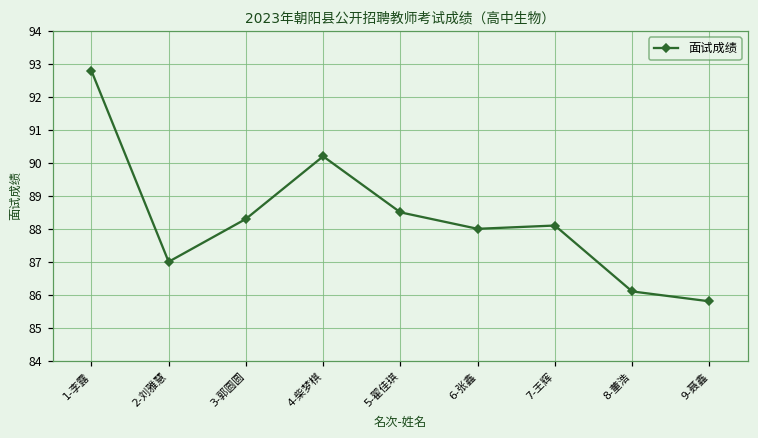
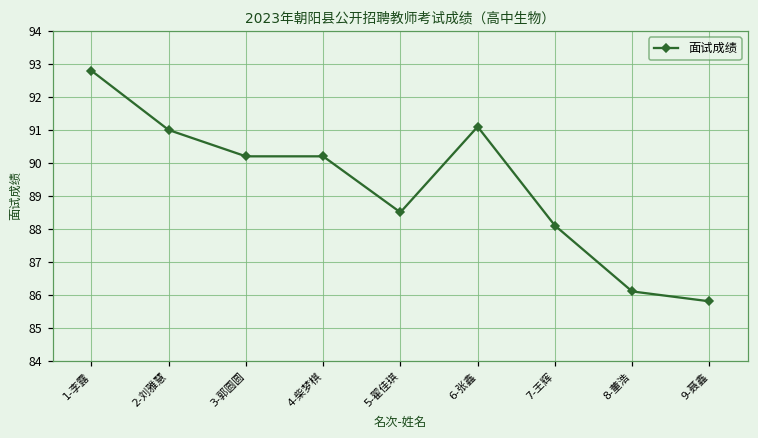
  {
    "1-李露": 92.8,
-   "2-刘雅慧": 87,
-   "3-郭圆圆": 88.3,
+   "2-刘雅慧": 91,
+   "3-郭圆圆": 90.2,
    "4-柴梦棋": 90.2,
    "5-翟佳琪": 88.5,
-   "6-张鑫": 88.0,
+   "6-张鑫": 91.1,
    "7-王辉": 88.1,
    "8-董浩": 86.1,
    "9-聂鑫": 85.8
  }
